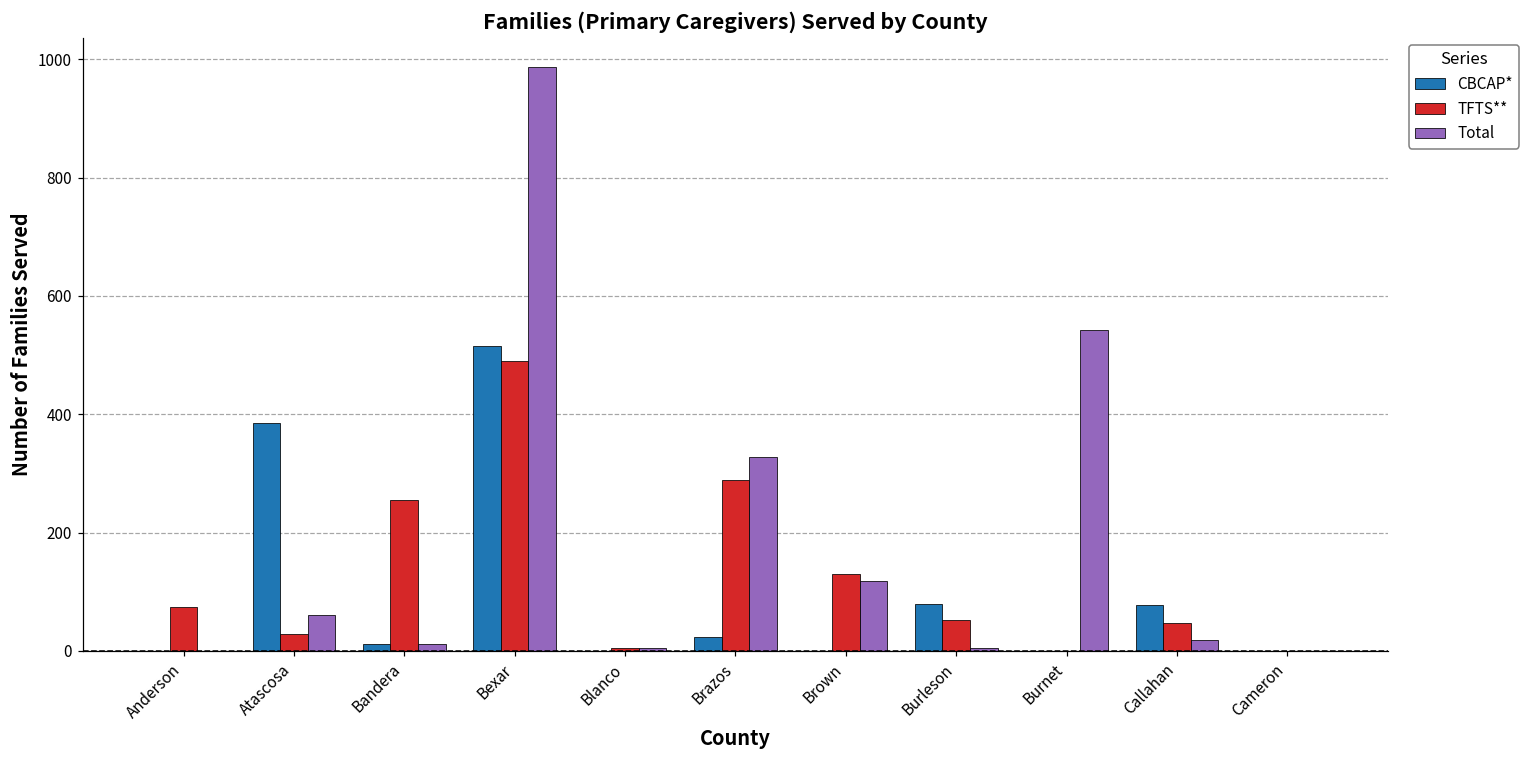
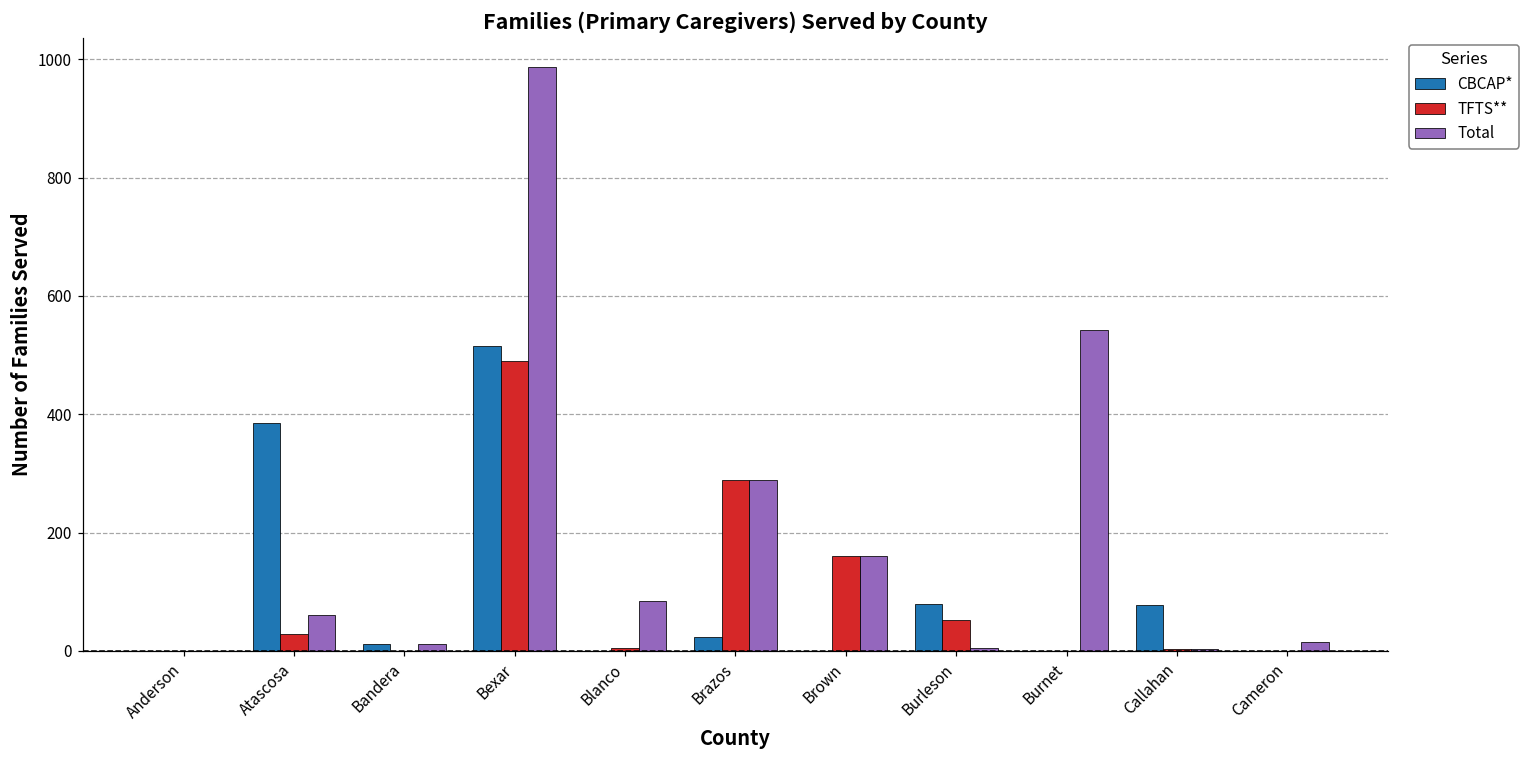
  {
    "CBCAP*": {
      "Anderson": 0,
      "Atascosa": 390,
      "Bandera": 10,
      "Bexar": 520,
      "Blanco": 0,
      "Brazos": 20,
      "Brown": 0,
      "Burleson": 80,
      "Burnet": 0,
      "Callahan": 80,
      "Cameron": 0
    },
    "TFTS**": {
-     "Anderson": 70,
+     "Anderson": 0,
      "Atascosa": 30,
-     "Bandera": 260,
+     "Bandera": 0,
      "Bexar": 490,
      "Blanco": 10,
      "Brazos": 290,
-     "Brown": 130,
+     "Brown": 160,
      "Burleson": 50,
      "Burnet": 0,
-     "Callahan": 50,
+     "Callahan": 0,
      "Cameron": 0
    },
    "Total": {
      "Anderson": 0,
      "Atascosa": 60,
      "Bandera": 10,
      "Bexar": 990,
-     "Blanco": 10,
-     "Brazos": 330,
-     "Brown": 120,
+     "Blanco": 90,
+     "Brazos": 290,
+     "Brown": 160,
      "Burleson": 10,
      "Burnet": 540,
-     "Callahan": 20,
-     "Cameron": 0
+     "Callahan": 0,
+     "Cameron": 20
    }
  }
